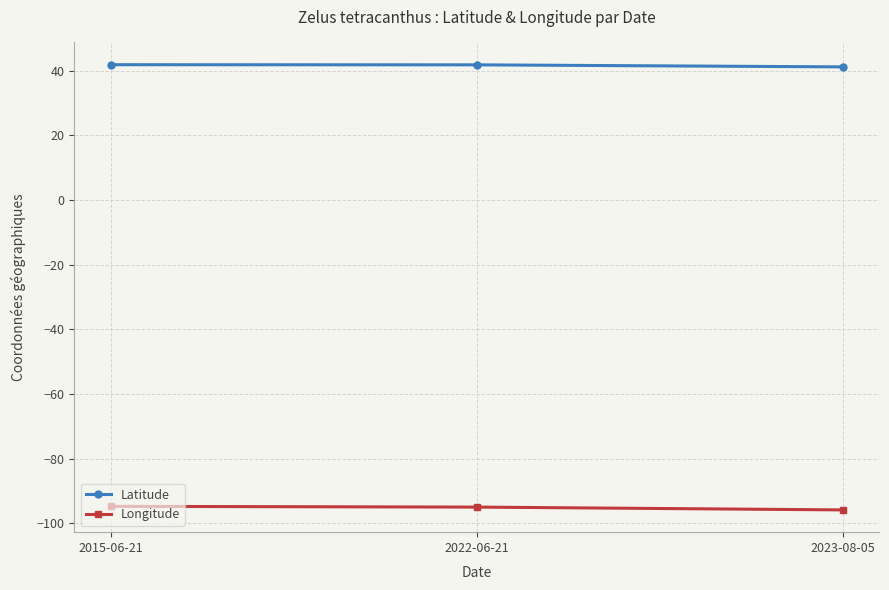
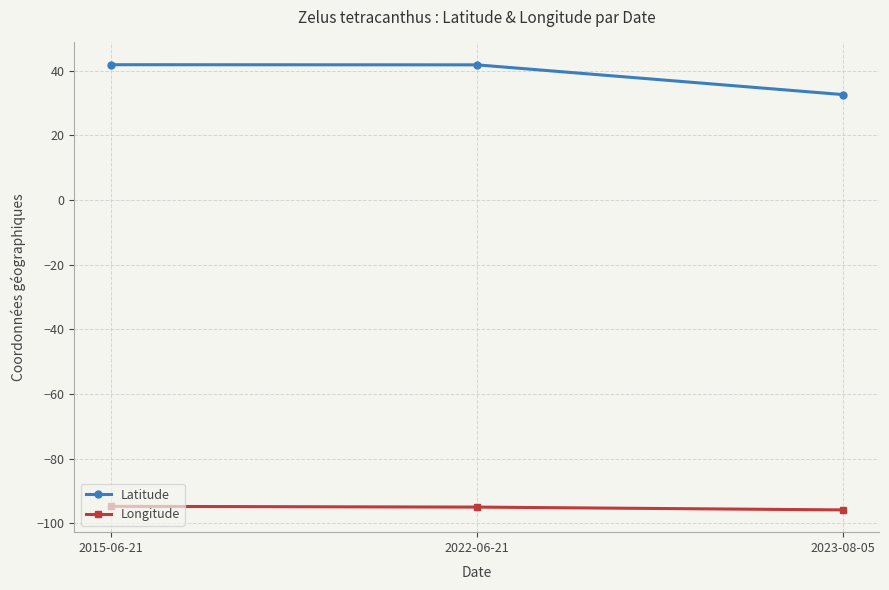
  {
    "Latitude": {
      "2015-06-21": 42,
      "2022-06-21": 42,
-     "2023-08-05": 41
+     "2023-08-05": 33
    },
    "Longitude": {
      "2022-06-21": -95,
      "2023-08-05": -96
    }
  }
